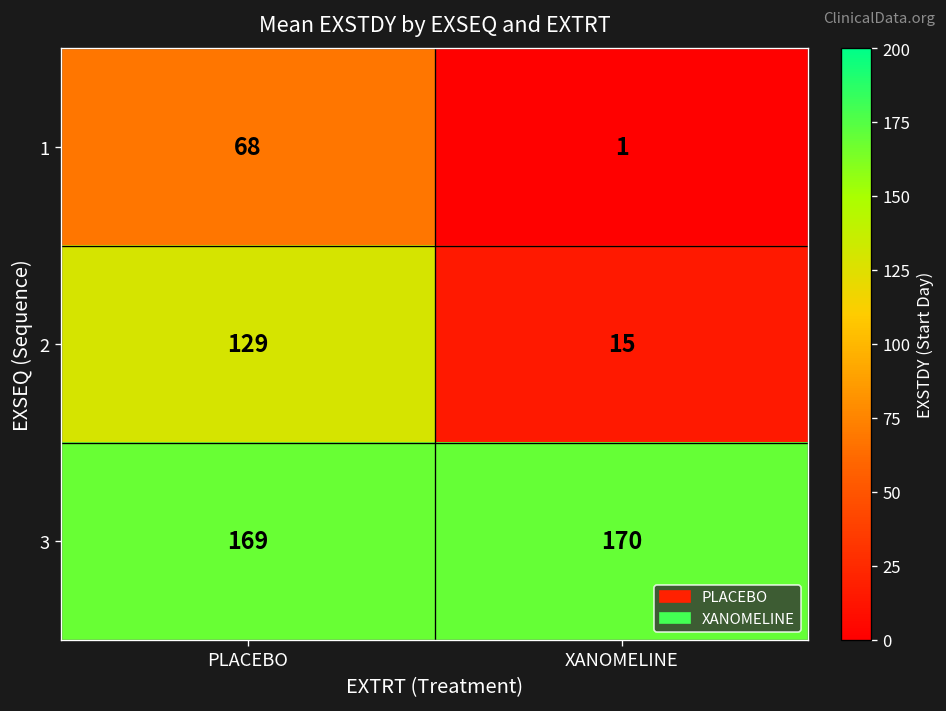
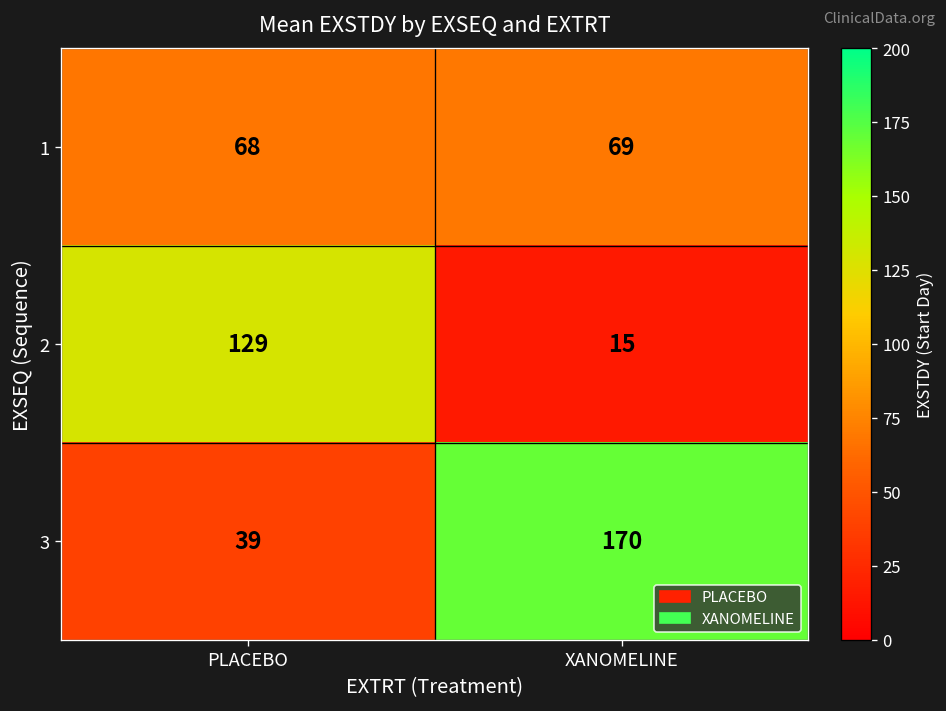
  {
    "1": {
      "PLACEBO": 68,
-     "XANOMELINE": 1
+     "XANOMELINE": 69
    },
    "2": {
      "PLACEBO": 129,
      "XANOMELINE": 15
    },
    "3": {
-     "PLACEBO": 169,
+     "PLACEBO": 39,
      "XANOMELINE": 170
    }
  }
